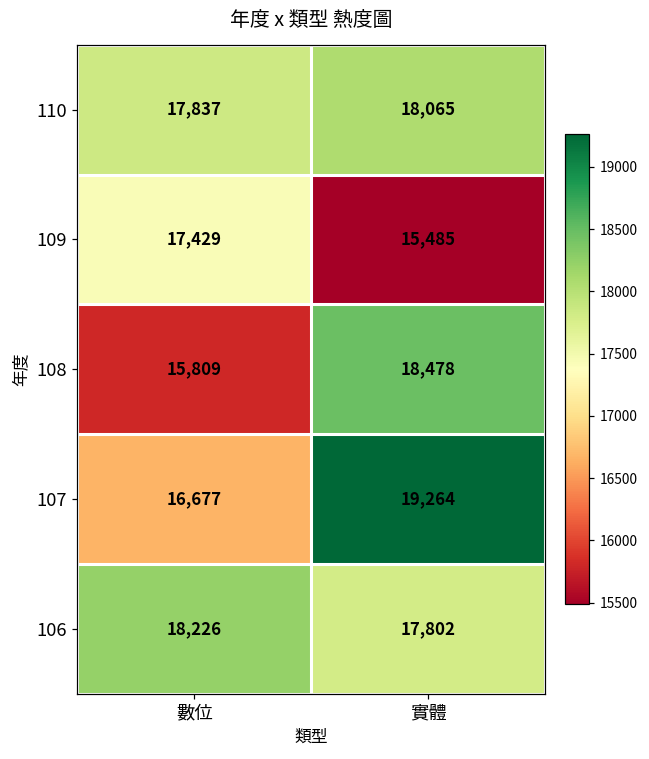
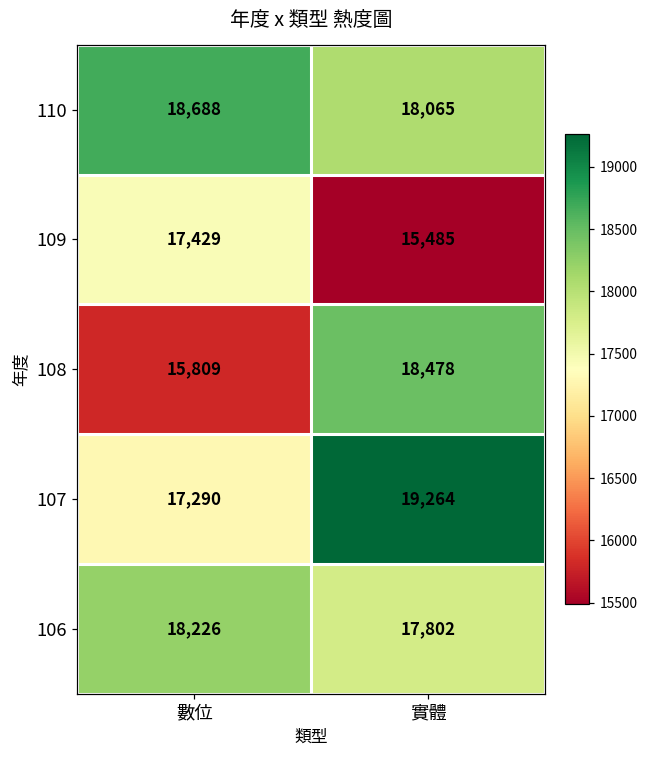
  {
    "110": {
-     "數位": "17,837",
+     "數位": "18,688",
      "實體": "18,065"
    },
    "109": {
      "數位": "17,429",
      "實體": "15,485"
    },
    "108": {
      "數位": "15,809",
      "實體": "18,478"
    },
    "107": {
-     "數位": "16,677",
+     "數位": "17,290",
      "實體": "19,264"
    },
    "106": {
      "數位": "18,226",
      "實體": "17,802"
    }
  }
